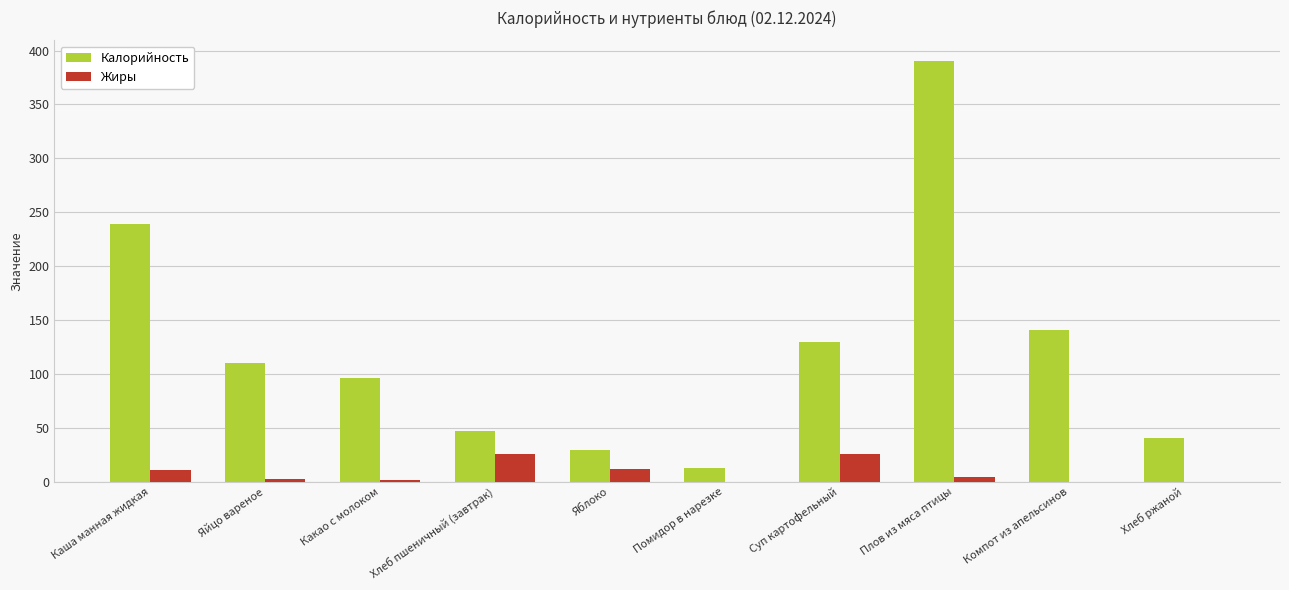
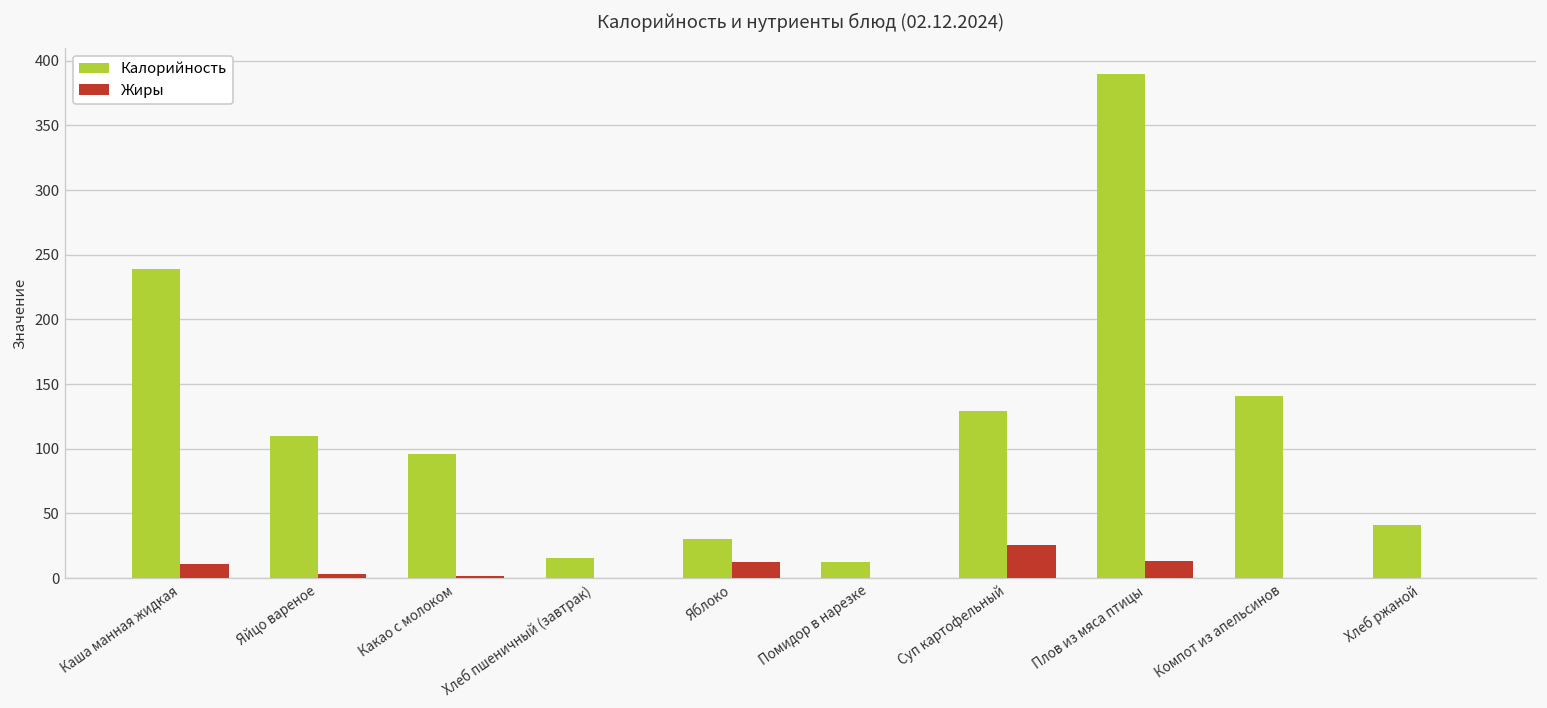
  {
    "Калорийность": {
      "Каша манная жидкая": 239,
      "Яйцо вареное": 110,
      "Какао с молоком": 96,
-     "Хлеб пшеничный (завтрак)": 47,
+     "Хлеб пшеничный (завтрак)": 16,
      "Яблоко": 30,
      "Помидор в нарезке": 13,
      "Суп картофельный": 129,
      "Плов из мяса птицы": 390,
      "Компот из апельсинов": 141,
      "Хлеб ржаной": 41
    },
    "Жиры": {
      "Каша манная жидкая": 11,
      "Яйцо вареное": 3,
-     "Хлеб пшеничный (завтрак)": 26,
+     "Хлеб пшеничный (завтрак)": 0,
      "Яблоко": 12,
      "Суп картофельный": 26,
-     "Плов из мяса птицы": 4
+     "Плов из мяса птицы": 13
    }
  }
